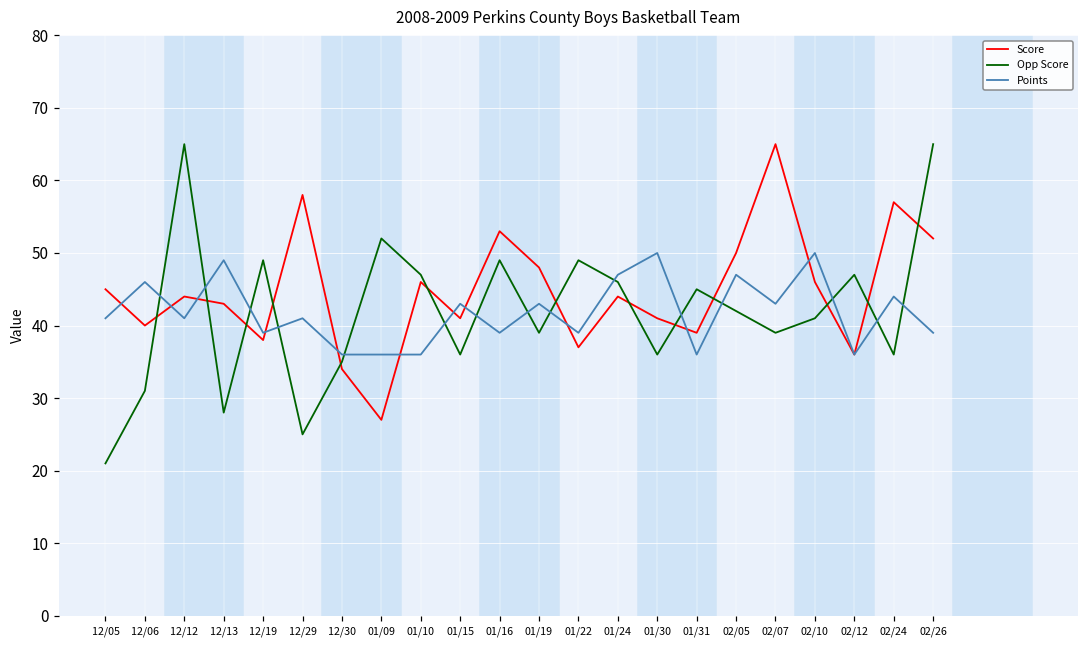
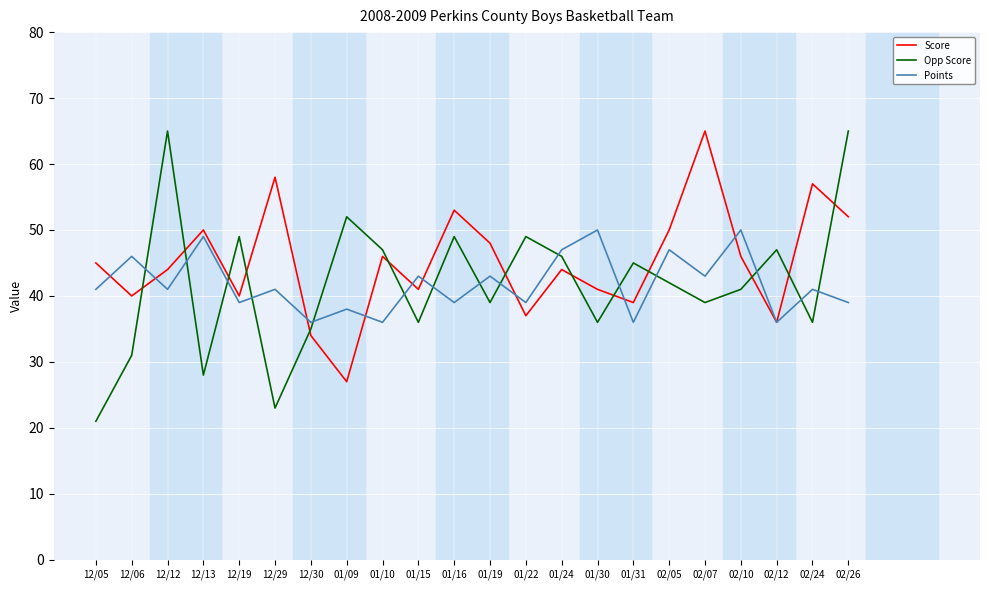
  {
    "Score": {
      "12/05": 45,
      "12/06": 40,
      "12/12": 44,
-     "12/13": 43,
-     "12/19": 38,
+     "12/13": 50,
+     "12/19": 40,
      "12/29": 58,
      "12/30": 34,
      "01/09": 27,
      "01/10": 46,
      "01/15": 41,
      "01/16": 53,
      "01/19": 48,
      "01/22": 37,
      "01/24": 44,
      "01/30": 41,
      "01/31": 39,
      "02/05": 50,
      "02/07": 65,
      "02/10": 46,
      "02/24": 57,
      "02/26": 52
    },
    "Opp Score": {
      "12/05": 21,
      "12/06": 31,
      "12/12": 65,
      "12/13": 28,
      "12/19": 49,
-     "12/29": 25,
+     "12/29": 23,
      "12/30": 35,
      "01/09": 52,
      "01/10": 47,
      "01/15": 36,
      "01/16": 49,
      "01/19": 39,
      "01/22": 49,
      "01/24": 46,
      "01/30": 36,
      "01/31": 45,
      "02/05": 42,
      "02/07": 39,
      "02/10": 41,
      "02/12": 47,
      "02/24": 36,
      "02/26": 65
    },
    "Points": {
      "12/05": 41,
      "12/06": 46,
      "12/12": 41,
      "12/13": 49,
      "12/19": 39,
      "12/29": 41,
      "12/30": 36,
-     "01/09": 36,
+     "01/09": 38,
      "01/10": 36,
      "01/15": 43,
      "01/16": 39,
      "01/19": 43,
      "01/22": 39,
      "01/24": 47,
      "01/30": 50,
      "01/31": 36,
      "02/05": 47,
      "02/07": 43,
      "02/10": 50,
-     "02/24": 44,
+     "02/24": 41,
      "02/26": 39
    }
  }
